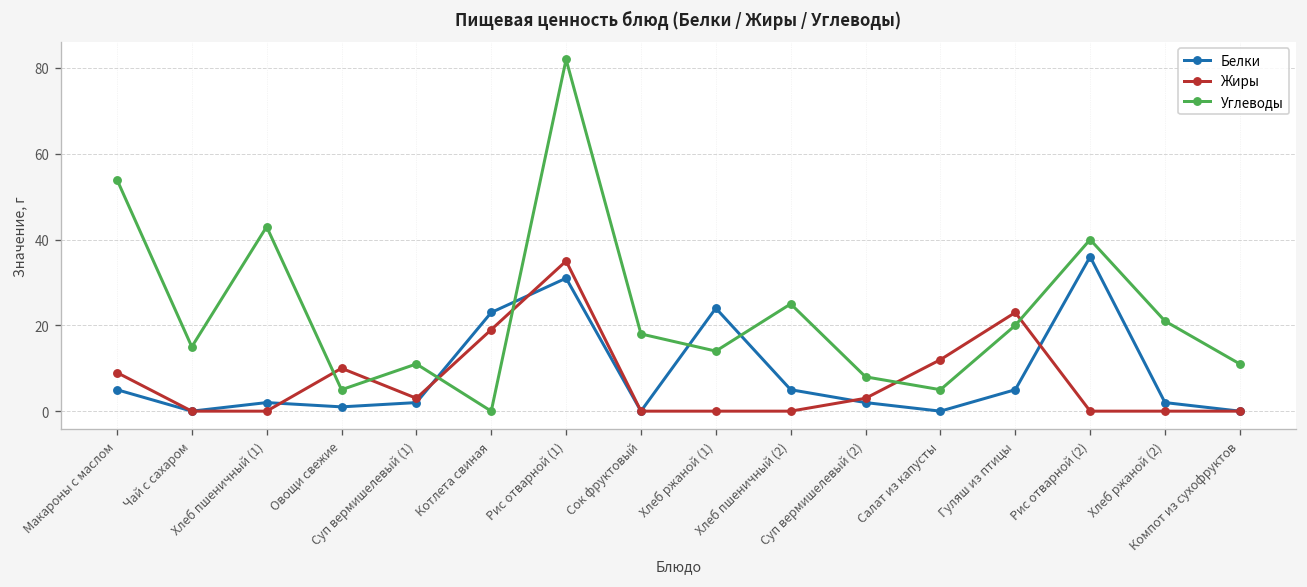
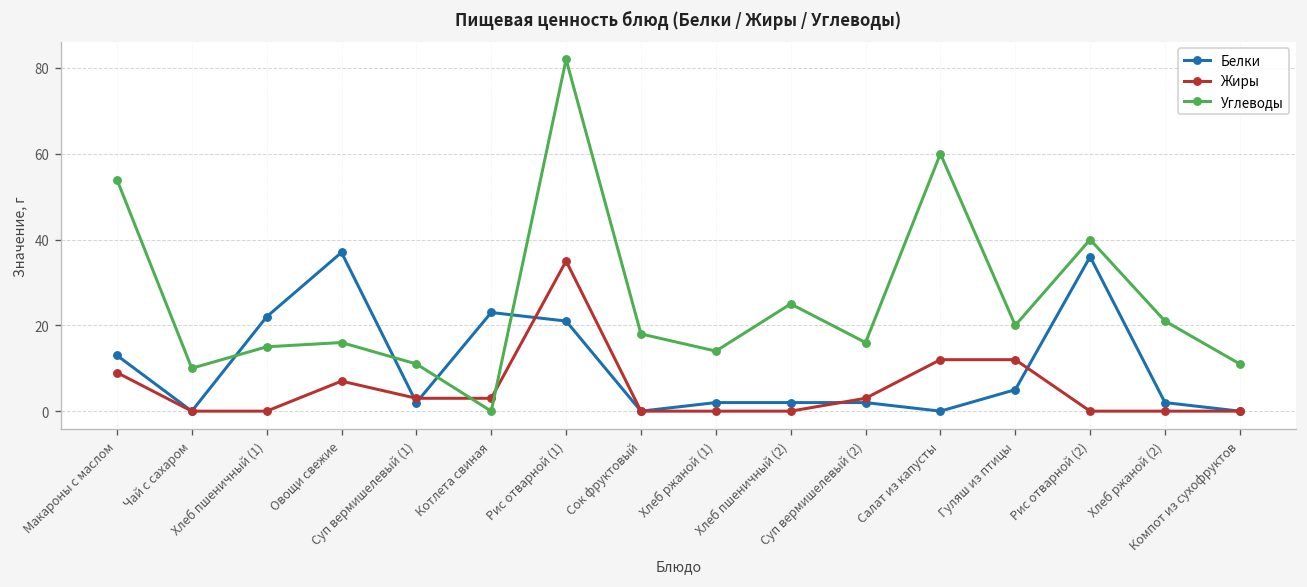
  {
    "Белки": {
-     "Макароны с маслом": 5,
-     "Хлеб пшеничный (1)": 2,
-     "Овощи свежие": 1,
+     "Макароны с маслом": 13,
+     "Хлеб пшеничный (1)": 22,
+     "Овощи свежие": 37,
      "Суп вермишелевый (1)": 2,
      "Котлета свиная": 23,
-     "Рис отварной (1)": 31,
-     "Хлеб ржаной (1)": 24,
-     "Хлеб пшеничный (2)": 5,
+     "Рис отварной (1)": 21,
+     "Хлеб ржаной (1)": 2,
+     "Хлеб пшеничный (2)": 2,
      "Суп вермишелевый (2)": 2,
      "Салат из капусты": 0,
      "Гуляш из птицы": 5,
      "Рис отварной (2)": 36,
      "Хлеб ржаной (2)": 2
    },
    "Жиры": {
      "Макароны с маслом": 9,
      "Хлеб пшеничный (1)": 0,
-     "Овощи свежие": 10,
+     "Овощи свежие": 7,
      "Суп вермишелевый (1)": 3,
-     "Котлета свиная": 19,
+     "Котлета свиная": 3,
      "Рис отварной (1)": 35,
      "Хлеб ржаной (1)": 0,
      "Хлеб пшеничный (2)": 0,
      "Суп вермишелевый (2)": 3,
      "Салат из капусты": 12,
-     "Гуляш из птицы": 23,
+     "Гуляш из птицы": 12,
      "Рис отварной (2)": 0,
      "Хлеб ржаной (2)": 0
    },
    "Углеводы": {
      "Макароны с маслом": 54,
-     "Чай с сахаром": 15,
-     "Хлеб пшеничный (1)": 43,
-     "Овощи свежие": 5,
+     "Чай с сахаром": 10,
+     "Хлеб пшеничный (1)": 15,
+     "Овощи свежие": 16,
      "Суп вермишелевый (1)": 11,
      "Котлета свиная": 0,
      "Рис отварной (1)": 82,
      "Сок фруктовый": 18,
      "Хлеб ржаной (1)": 14,
      "Хлеб пшеничный (2)": 25,
-     "Суп вермишелевый (2)": 8,
-     "Салат из капусты": 5,
+     "Суп вермишелевый (2)": 16,
+     "Салат из капусты": 60,
      "Гуляш из птицы": 20,
      "Рис отварной (2)": 40,
      "Хлеб ржаной (2)": 21,
      "Компот из сухофруктов": 11
    }
  }
